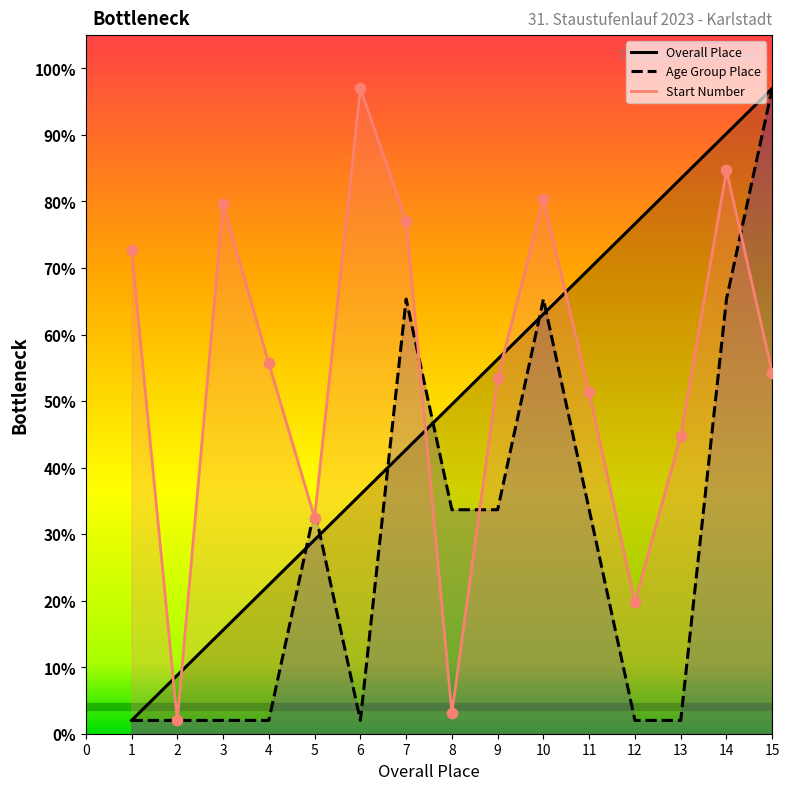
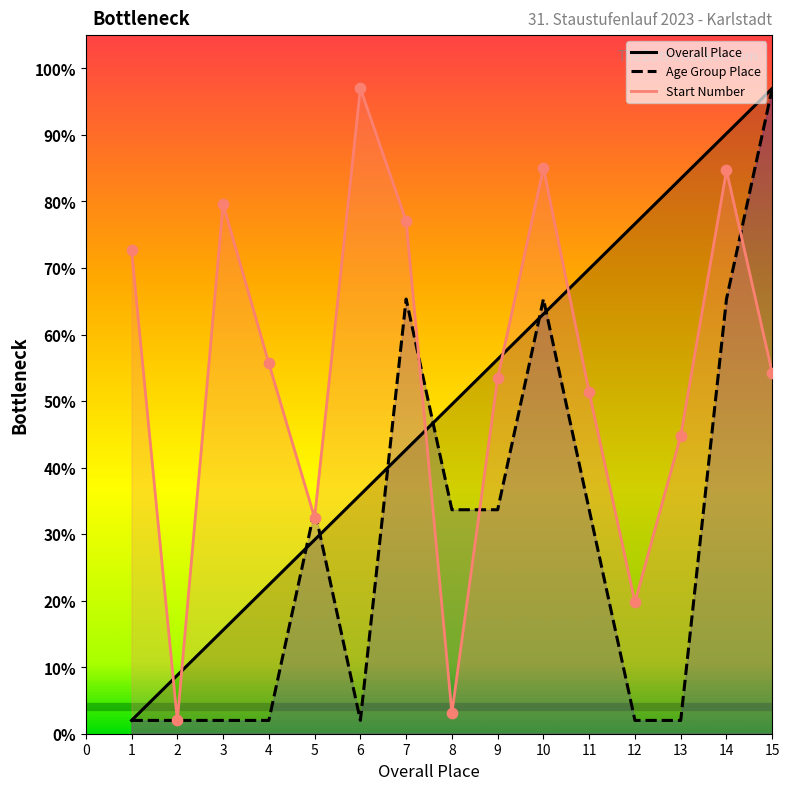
  {
    "Start Number": {
      "1": "73%",
      "3": "80%",
      "4": "56%",
      "5": "32%",
      "6": "97%",
      "7": "77%",
      "8": "3%",
      "9": "53%",
-     "10": "80%",
+     "10": "85%",
      "11": "51%",
      "12": "20%",
      "13": "45%",
      "14": "85%",
      "15": "54%"
    }
  }
